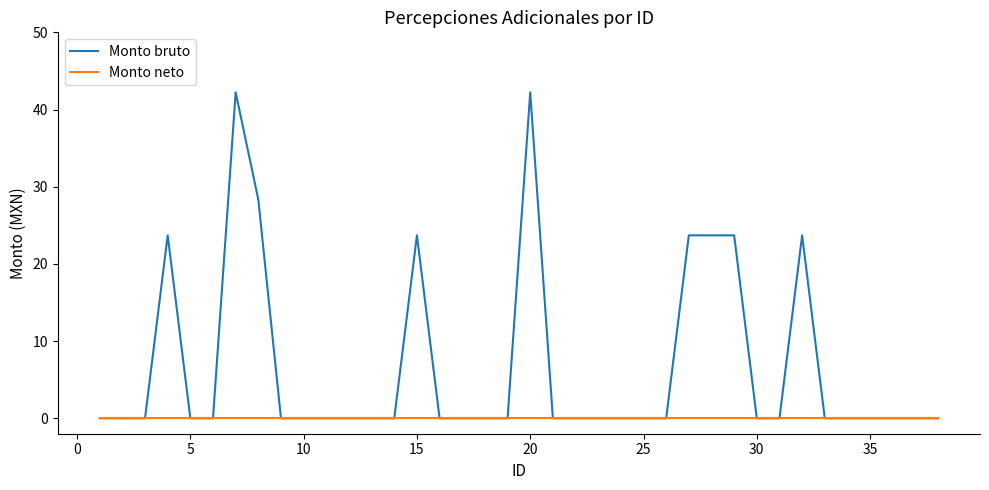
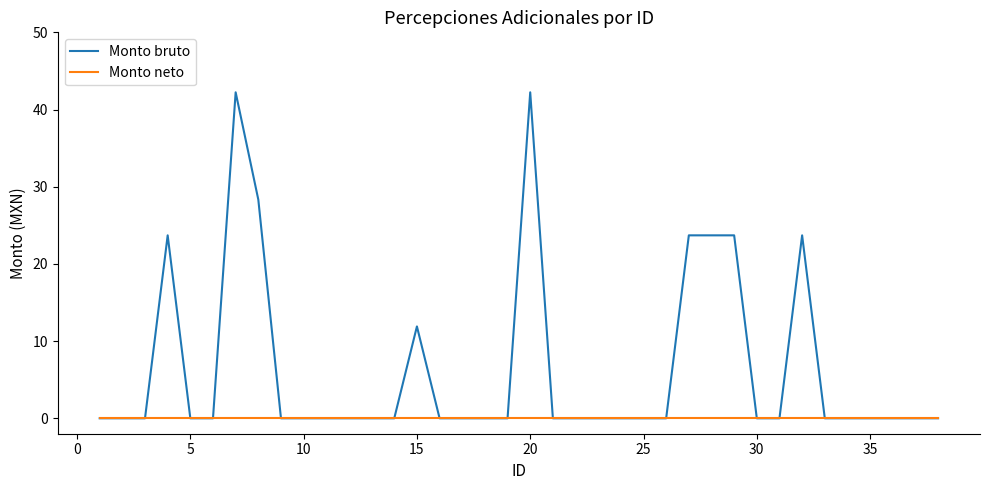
  {
    "Monto bruto": {
-     "15": 24,
+     "15": 12,
      "20": 42
    },
    "Monto neto": {
      "15": 0,
      "20": 0
    }
  }
